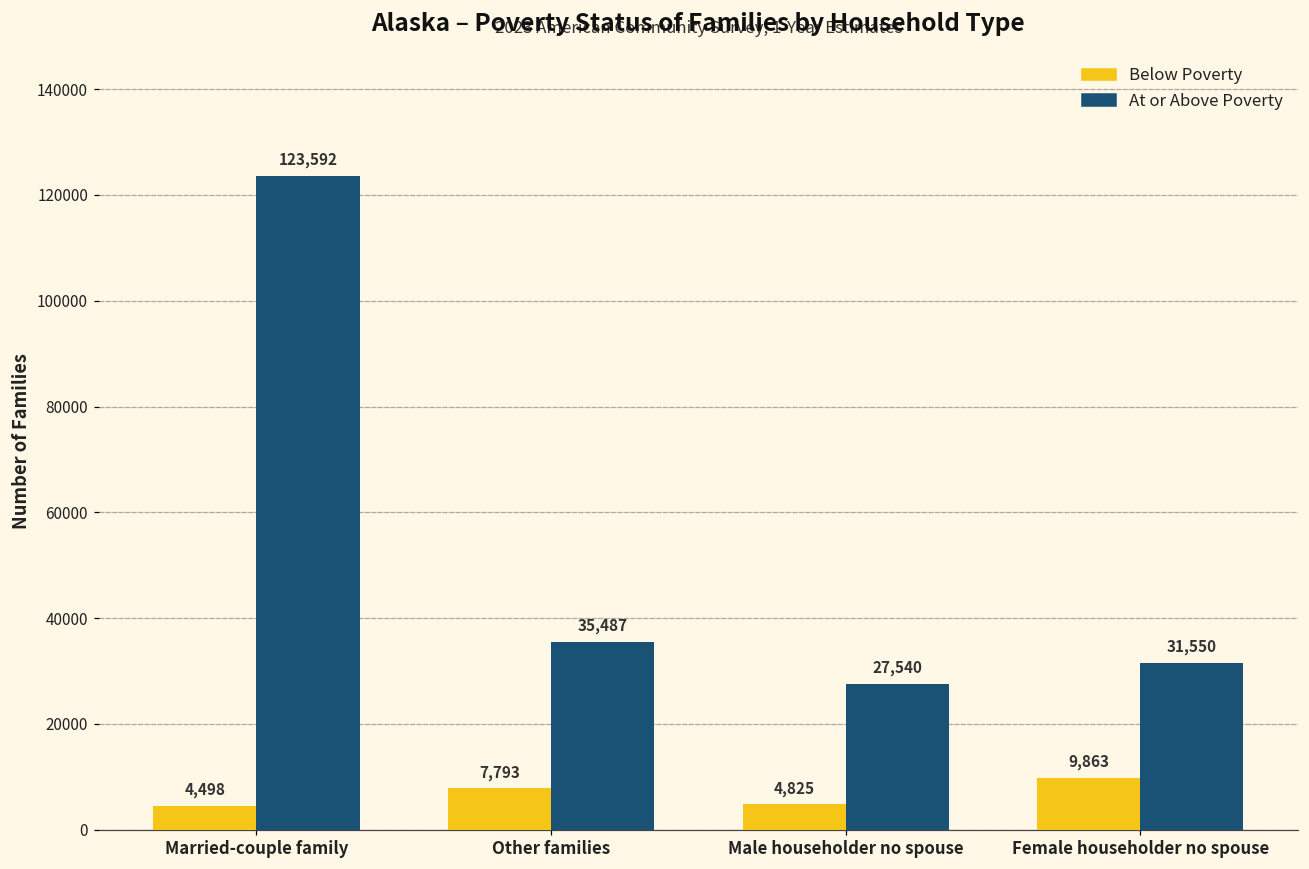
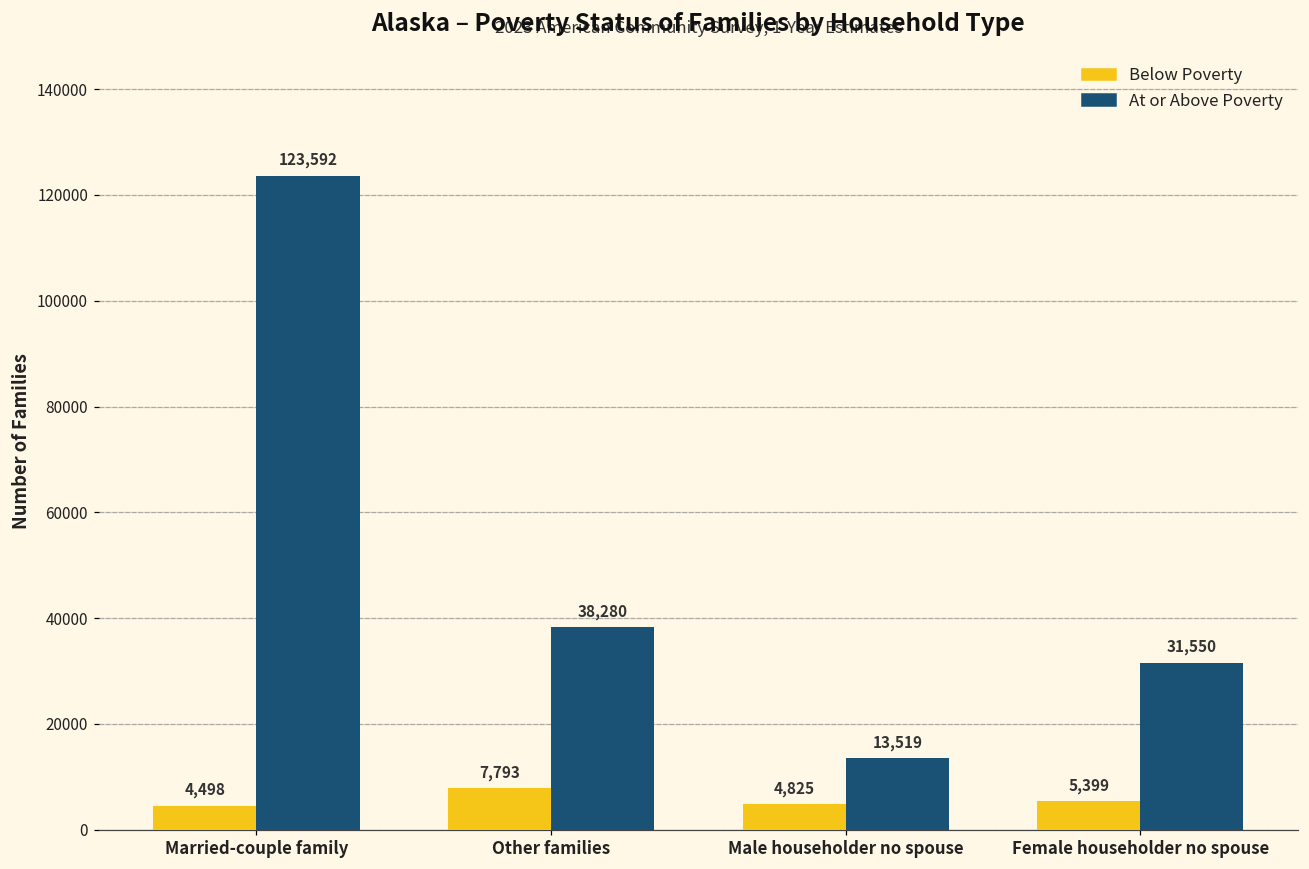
  {
    "Below Poverty": {
      "Married-couple family": "4,498",
      "Other families": "7,793",
      "Male householder no spouse": "4,825",
-     "Female householder no spouse": "9,863"
+     "Female householder no spouse": "5,399"
    },
    "At or Above Poverty": {
      "Married-couple family": "123,592",
-     "Other families": "35,487",
-     "Male householder no spouse": "27,540",
+     "Other families": "38,280",
+     "Male householder no spouse": "13,519",
      "Female householder no spouse": "31,550"
    }
  }
